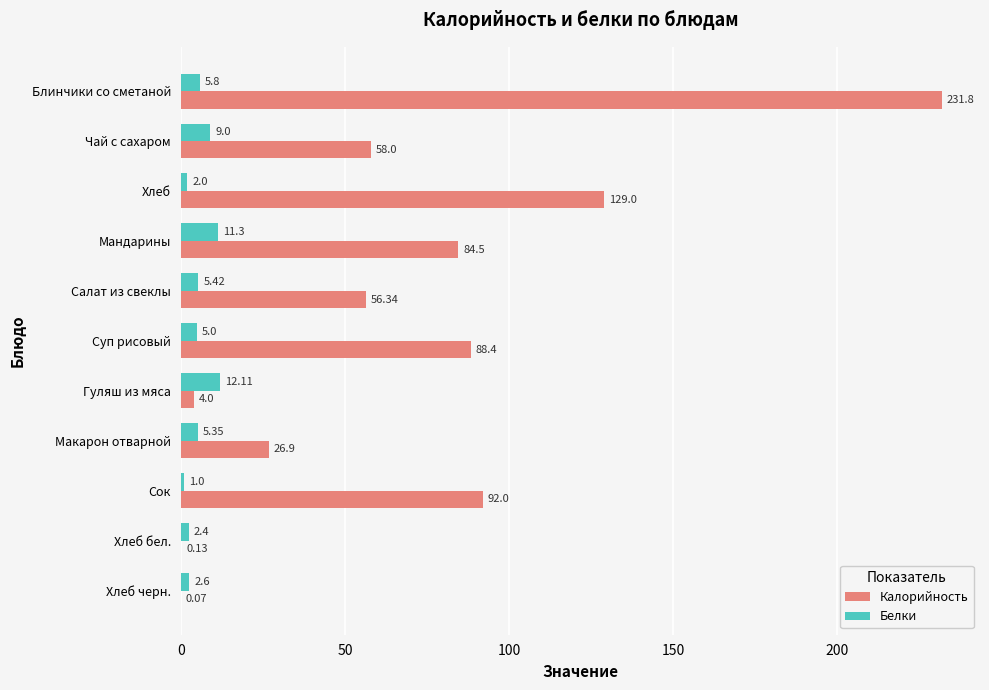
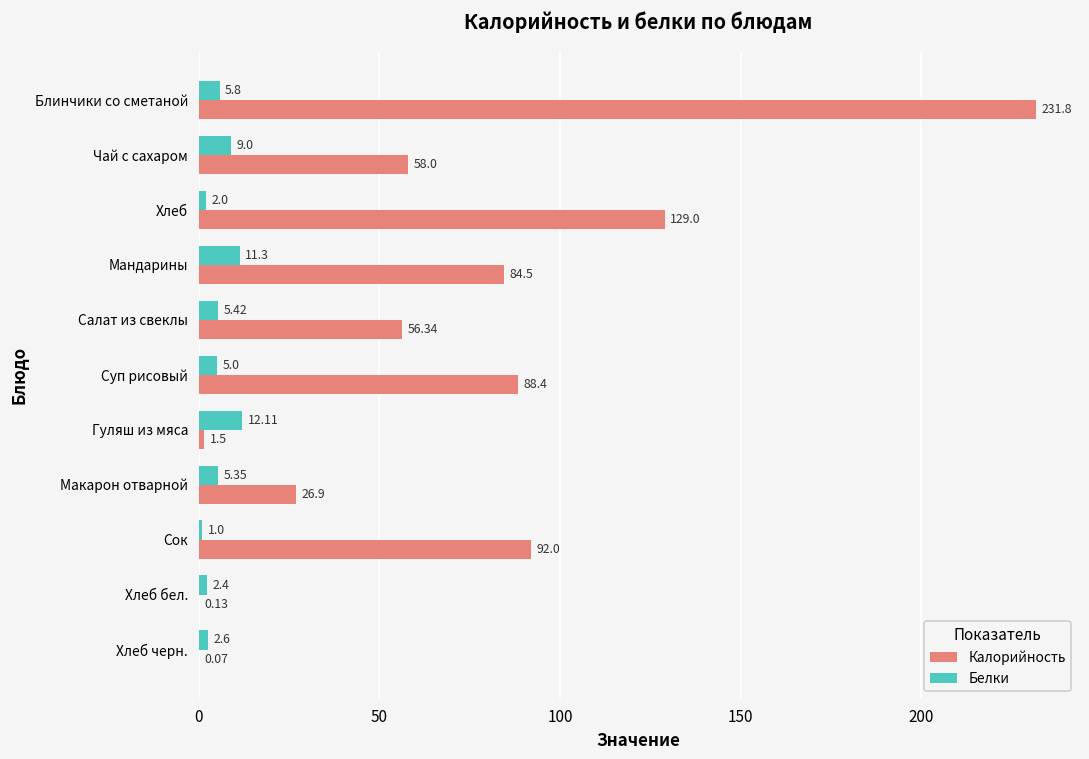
  {
    "Калорийность": {
      "Блинчики со сметаной": 231.8,
      "Чай с сахаром": 58.0,
      "Хлеб": 129.0,
      "Мандарины": 84.5,
      "Салат из свеклы": 56.34,
      "Суп рисовый": 88.4,
-     "Гуляш из мяса": 4.0,
+     "Гуляш из мяса": 1.5,
      "Макарон отварной": 26.9,
      "Сок": 92.0,
      "Хлеб бел.": 0.13,
      "Хлеб черн.": 0.07
    },
    "Белки": {
      "Блинчики со сметаной": 5.8,
      "Чай с сахаром": 9.0,
      "Хлеб": 2.0,
      "Мандарины": 11.3,
      "Салат из свеклы": 5.42,
      "Суп рисовый": 5.0,
      "Гуляш из мяса": 12.11,
      "Макарон отварной": 5.35,
      "Сок": 1.0,
      "Хлеб бел.": 2.4,
      "Хлеб черн.": 2.6
    }
  }
